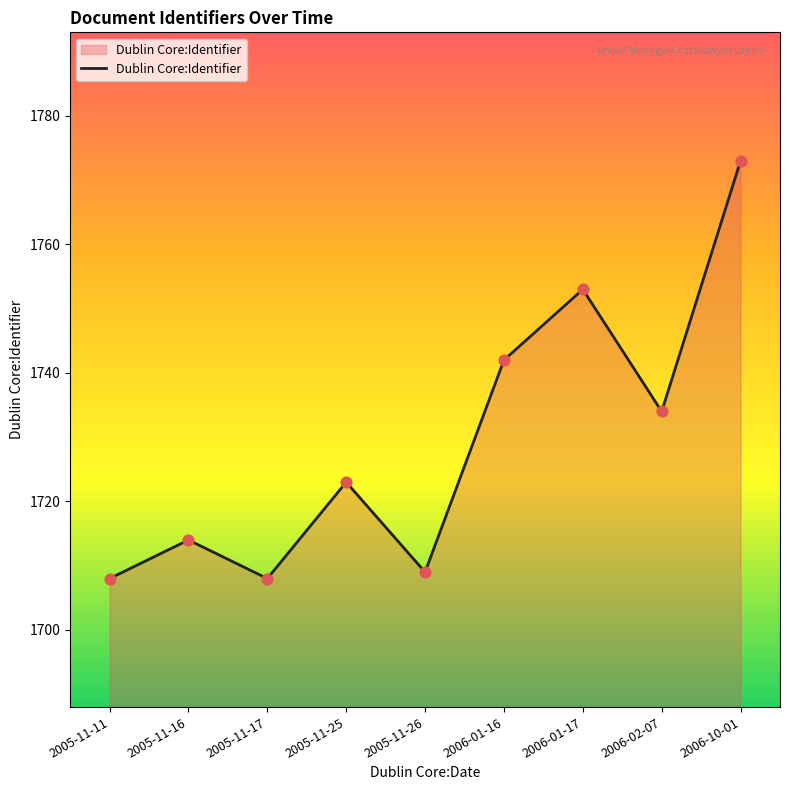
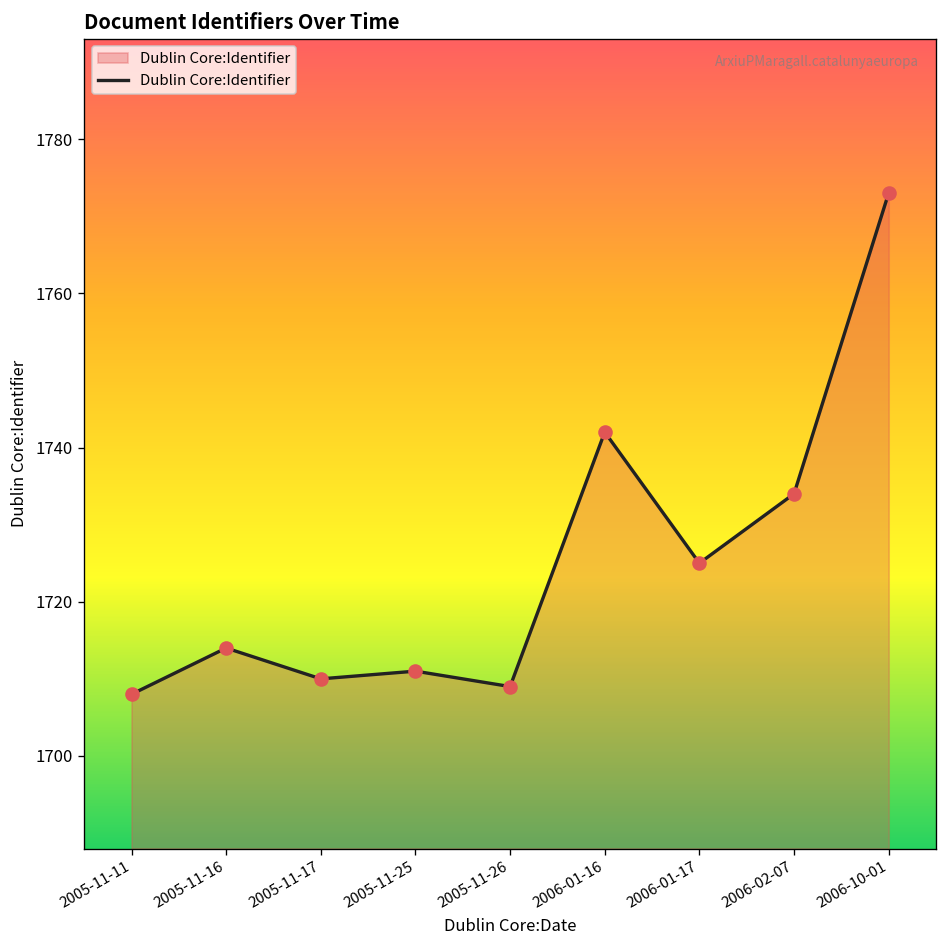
  {
    "2005-11-11": 1708,
    "2005-11-16": 1714,
-   "2005-11-17": 1708,
-   "2005-11-25": 1723,
+   "2005-11-17": 1710,
+   "2005-11-25": 1711,
    "2005-11-26": 1709,
    "2006-01-16": 1742,
-   "2006-01-17": 1753,
+   "2006-01-17": 1725,
    "2006-02-07": 1734,
    "2006-10-01": 1773
  }
